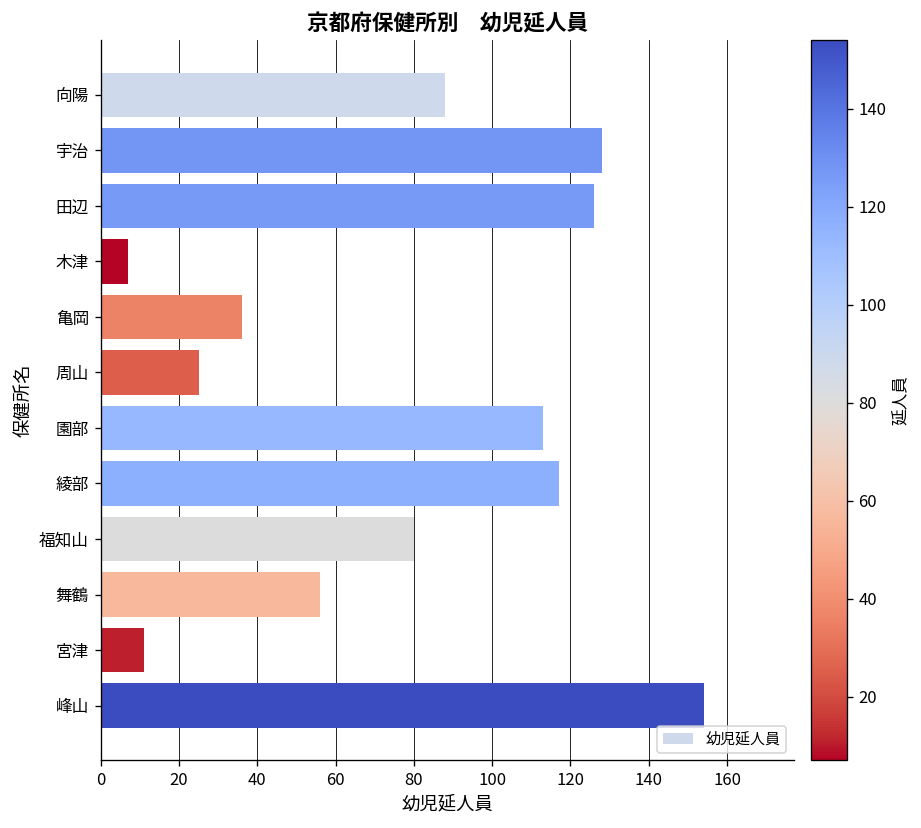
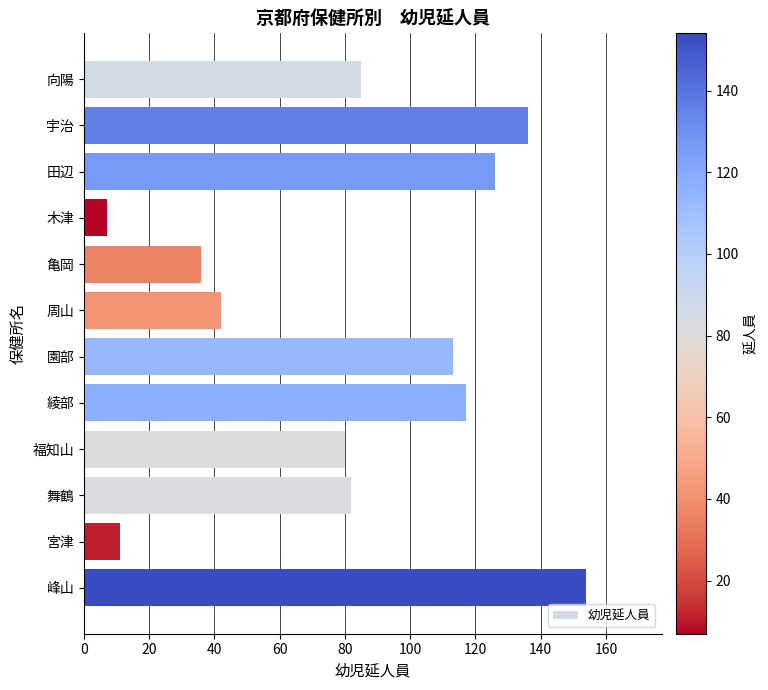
  {
-   "向陽": 88,
-   "宇治": 128,
+   "向陽": 85,
+   "宇治": 136,
    "田辺": 126,
    "木津": 7,
    "亀岡": 36,
-   "周山": 25,
+   "周山": 42,
    "園部": 113,
    "綾部": 117,
    "福知山": 80,
-   "舞鶴": 56,
+   "舞鶴": 82,
    "宮津": 11,
    "峰山": 154
  }
